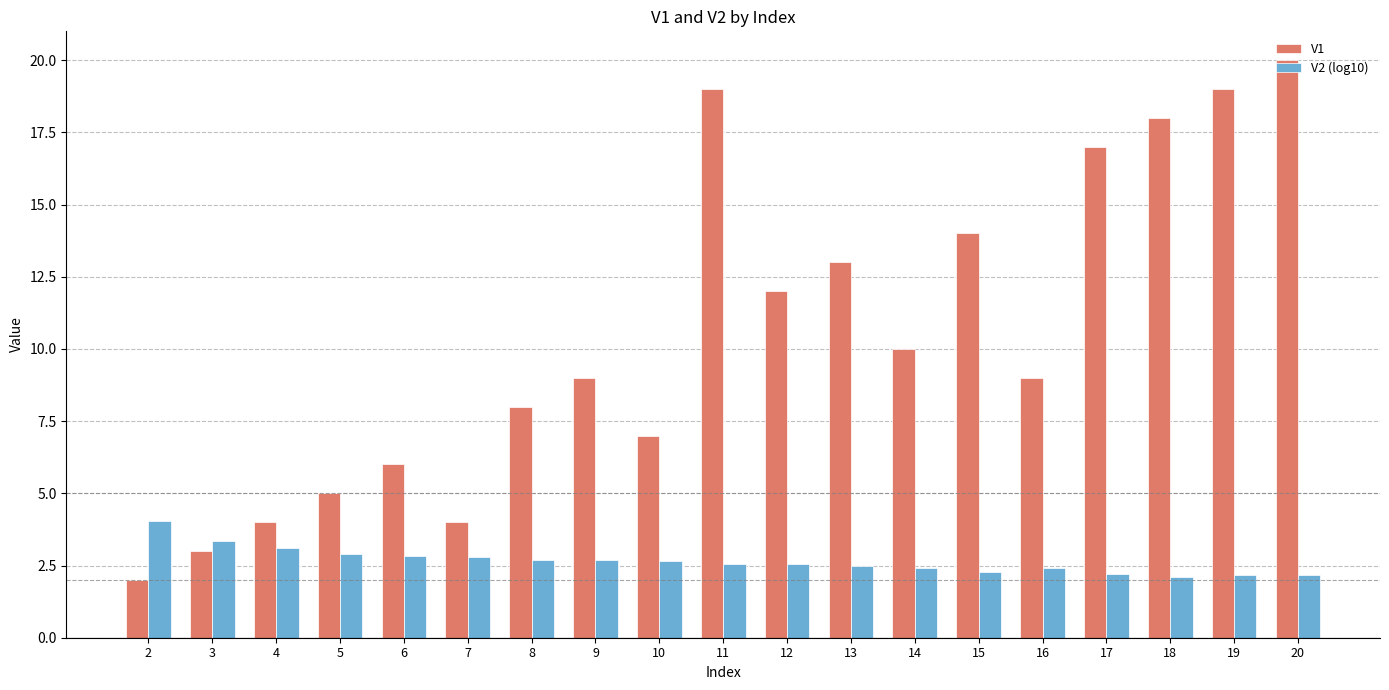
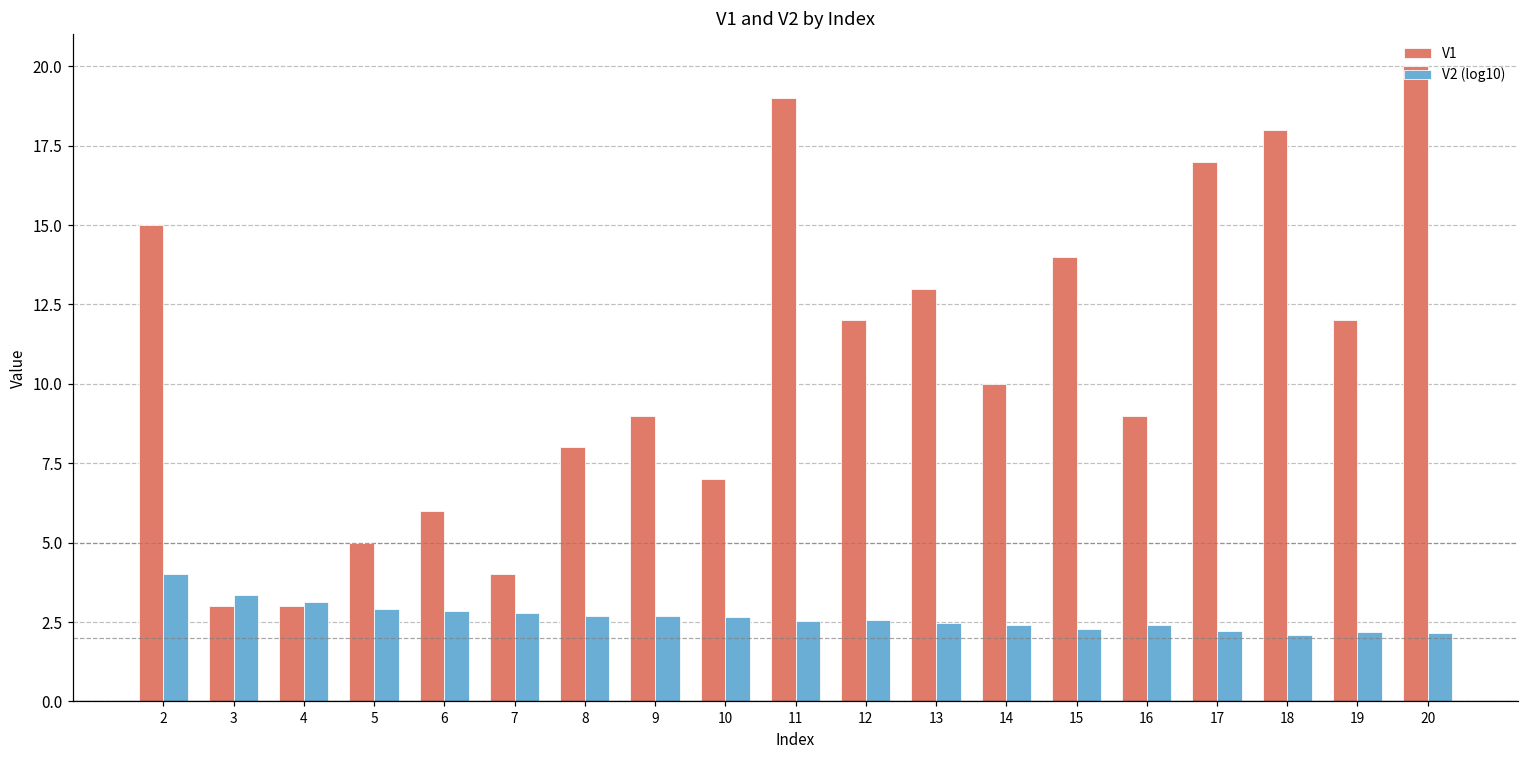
  {
    "V1": {
-     "2": 2,
+     "2": 15,
      "3": 3,
-     "4": 4,
+     "4": 3,
      "5": 5,
      "6": 6,
      "7": 4,
      "8": 8,
      "9": 9,
      "10": 7,
      "11": 19,
      "12": 12,
      "13": 13,
      "14": 10,
      "15": 14,
      "16": 9,
      "17": 17,
      "18": 18,
-     "19": 19,
+     "19": 12,
      "20": 20
    },
    "V2 (log10)": {
      "2": 4,
      "3": 3.3,
      "4": 3.1,
      "5": 2.9,
      "6": 2.8,
      "7": 2.8,
      "8": 2.7,
      "9": 2.7,
      "10": 2.7,
      "11": 2.5,
      "12": 2.6,
      "13": 2.5,
      "14": 2.4,
      "15": 2.3,
      "16": 2.4,
      "17": 2.2,
      "18": 2.1,
      "19": 2.2,
      "20": 2.2
    }
  }
